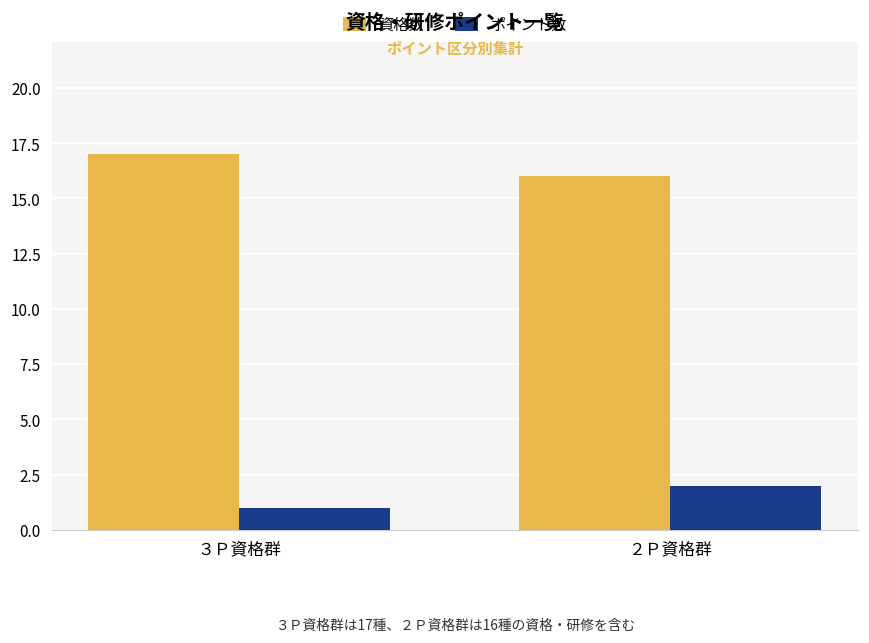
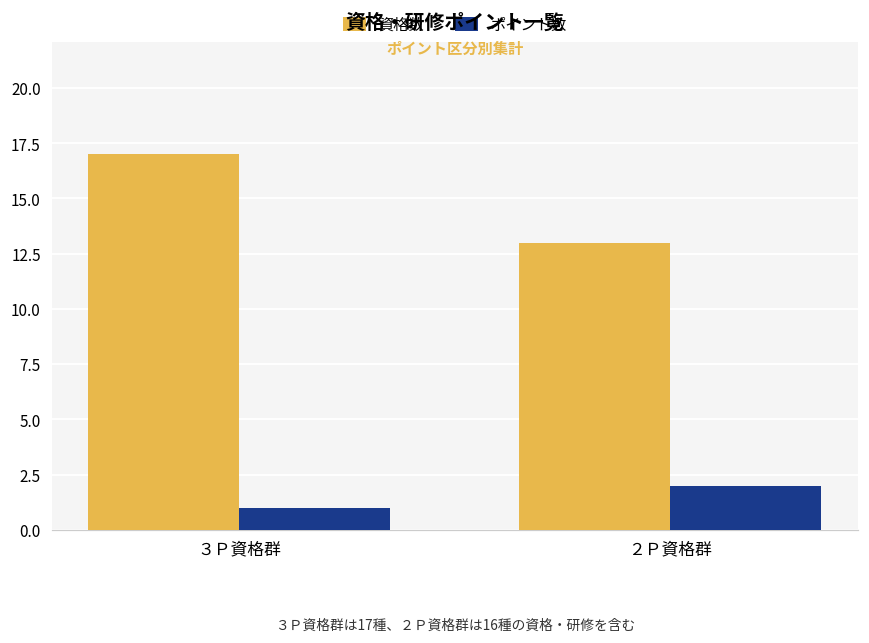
  {
    "資格数": {
      "３Ｐ資格群": 17,
-     "２Ｐ資格群": 16
+     "２Ｐ資格群": 13
    },
    "ポイント数": {
      "３Ｐ資格群": 1,
      "２Ｐ資格群": 2
    }
  }
